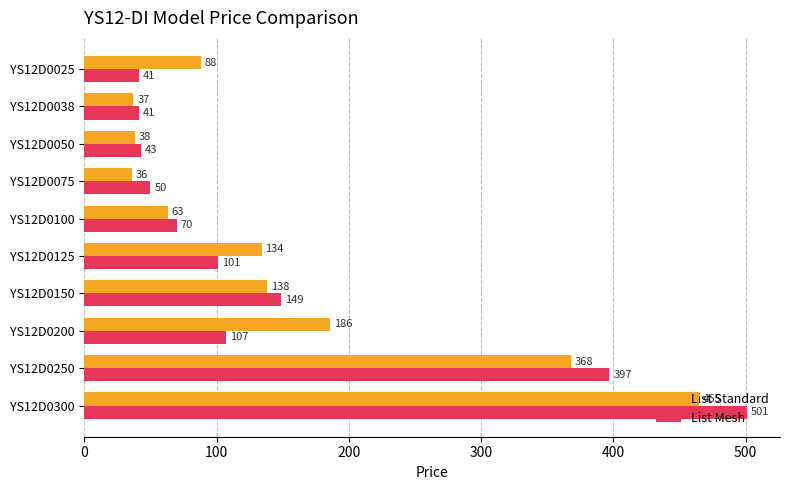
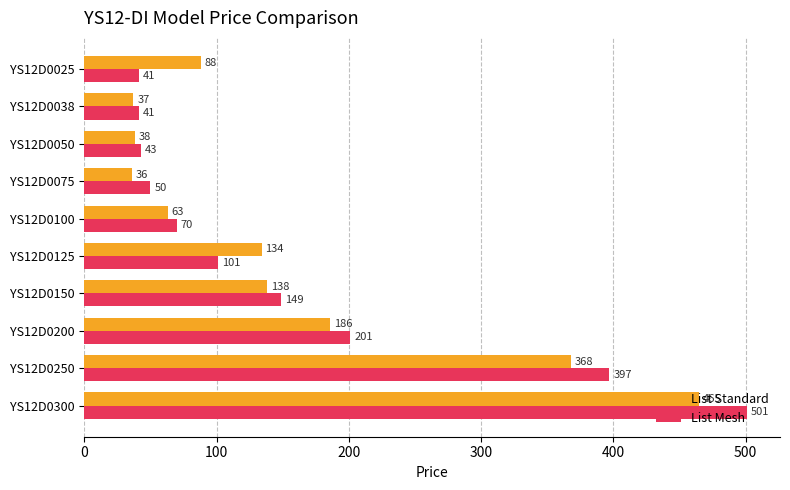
  {
    "List Standard": {
      "YS12D0025": 88,
      "YS12D0038": 37,
      "YS12D0050": 38,
      "YS12D0075": 36,
      "YS12D0100": 63,
      "YS12D0125": 134,
      "YS12D0150": 138,
      "YS12D0200": 186,
      "YS12D0250": 368,
      "YS12D0300": 465
    },
    "List Mesh": {
      "YS12D0025": 41,
      "YS12D0038": 41,
      "YS12D0050": 43,
      "YS12D0075": 50,
      "YS12D0100": 70,
      "YS12D0125": 101,
      "YS12D0150": 149,
-     "YS12D0200": 107,
+     "YS12D0200": 201,
      "YS12D0250": 397,
      "YS12D0300": 501
    }
  }
